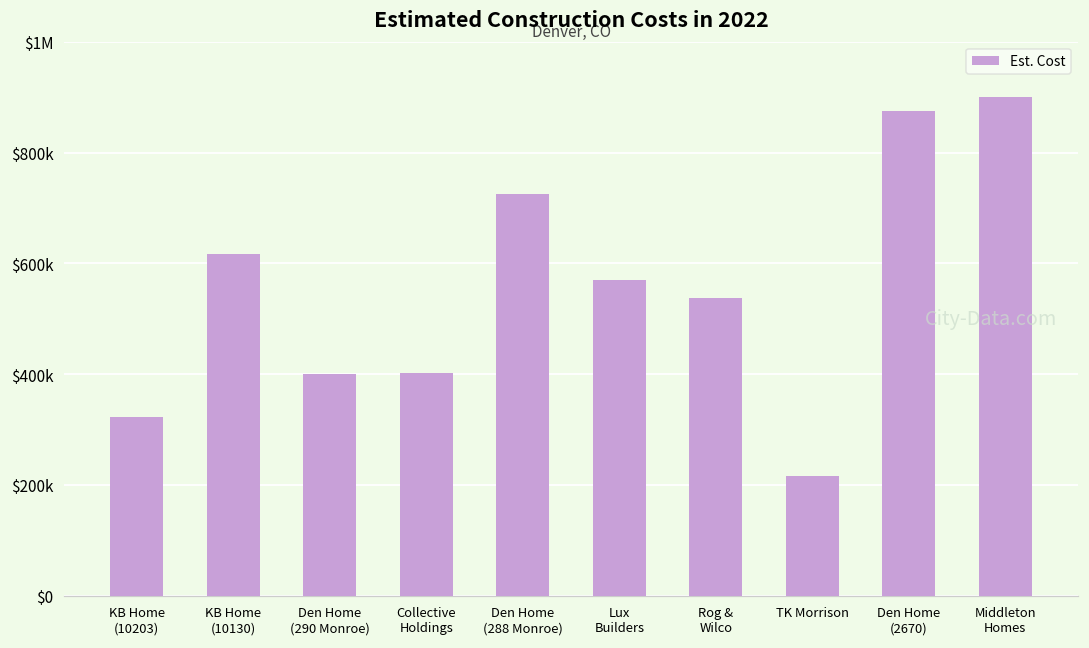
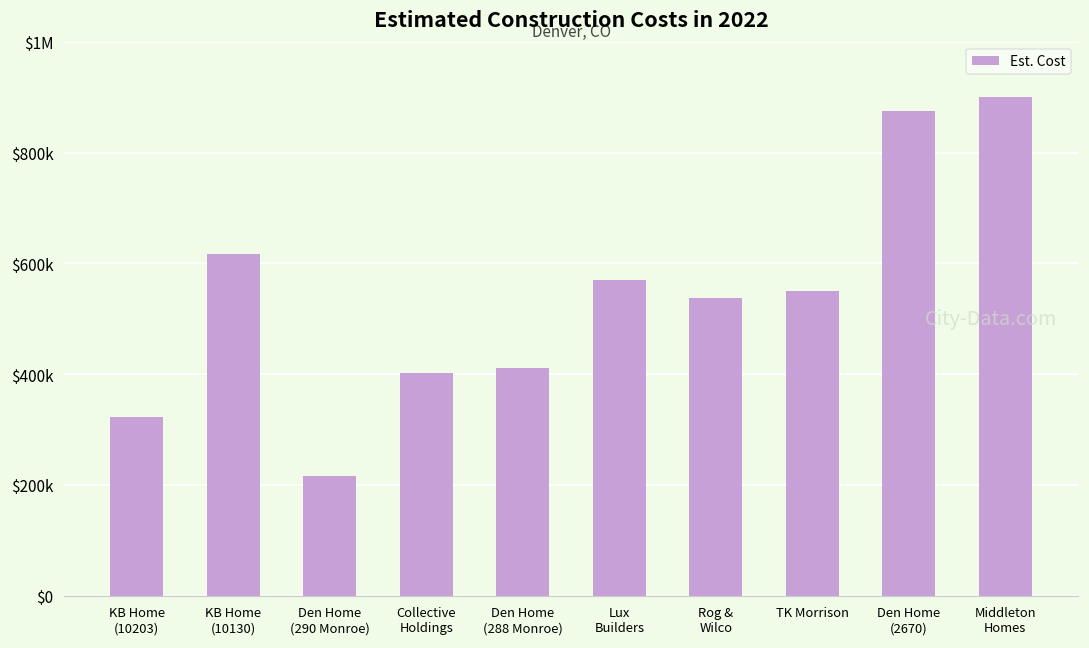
  {
    "KB Home (10203)": "$320000",
    "KB Home (10130)": "$620000",
-   "Den Home (290 Monroe)": "$400000",
+   "Den Home (290 Monroe)": "$220000",
    "Collective Holdings": "$400000",
-   "Den Home (288 Monroe)": "$730000",
+   "Den Home (288 Monroe)": "$410000",
    "Lux Builders": "$570000",
    "Rog & Wilco": "$540000",
-   "TK Morrison": "$220000",
+   "TK Morrison": "$550000",
    "Den Home (2670)": "$870000",
    "Middleton Homes": "$900000"
  }
